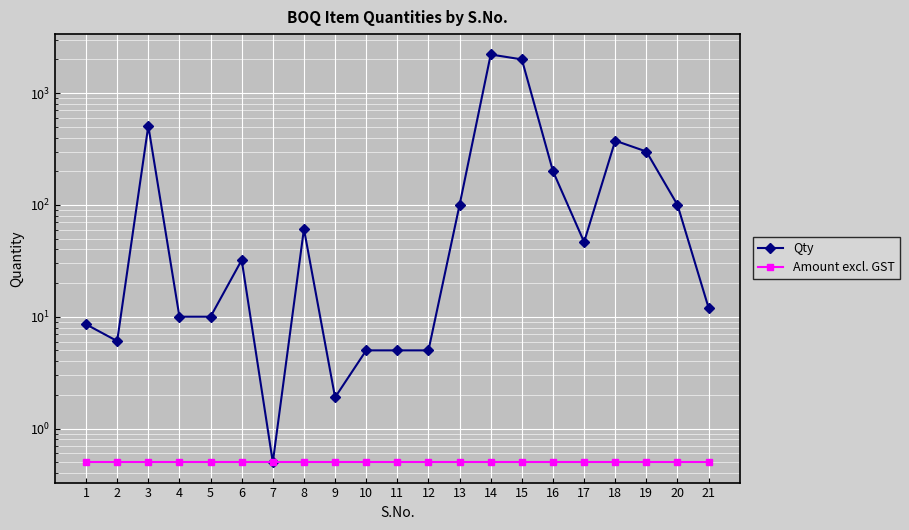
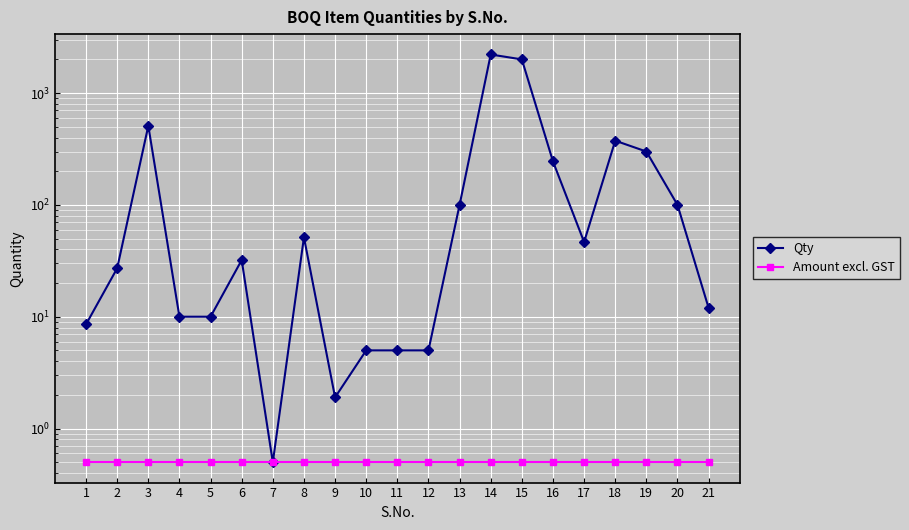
  {
    "Qty": {
      "1": 9,
-     "2": 6,
+     "2": 27,
      "3": 500,
      "4": 10,
      "5": 10,
      "6": 32,
-     "8": 60,
+     "8": 50,
      "9": 1.9,
      "10": 5,
      "11": 5,
      "12": 5,
      "13": 100,
      "14": 2200,
      "15": 2000,
-     "16": 200,
+     "16": 240,
      "17": 47,
      "18": 380,
      "19": 300,
      "20": 100,
      "21": 12
    },
    "Amount excl. GST": {
      "1": 0.5,
      "2": 0.5,
      "3": 0.5,
      "4": 0.5,
      "5": 0.5,
      "6": 0.5,
      "8": 0.5,
      "9": 0.5,
      "10": 0.5,
      "11": 0.5,
      "12": 0.5,
      "13": 0.5,
      "14": 0.5,
      "15": 0.5,
      "16": 0.5,
      "17": 0.5,
      "18": 0.5,
      "19": 0.5,
      "20": 0.5,
      "21": 0.5
    }
  }
